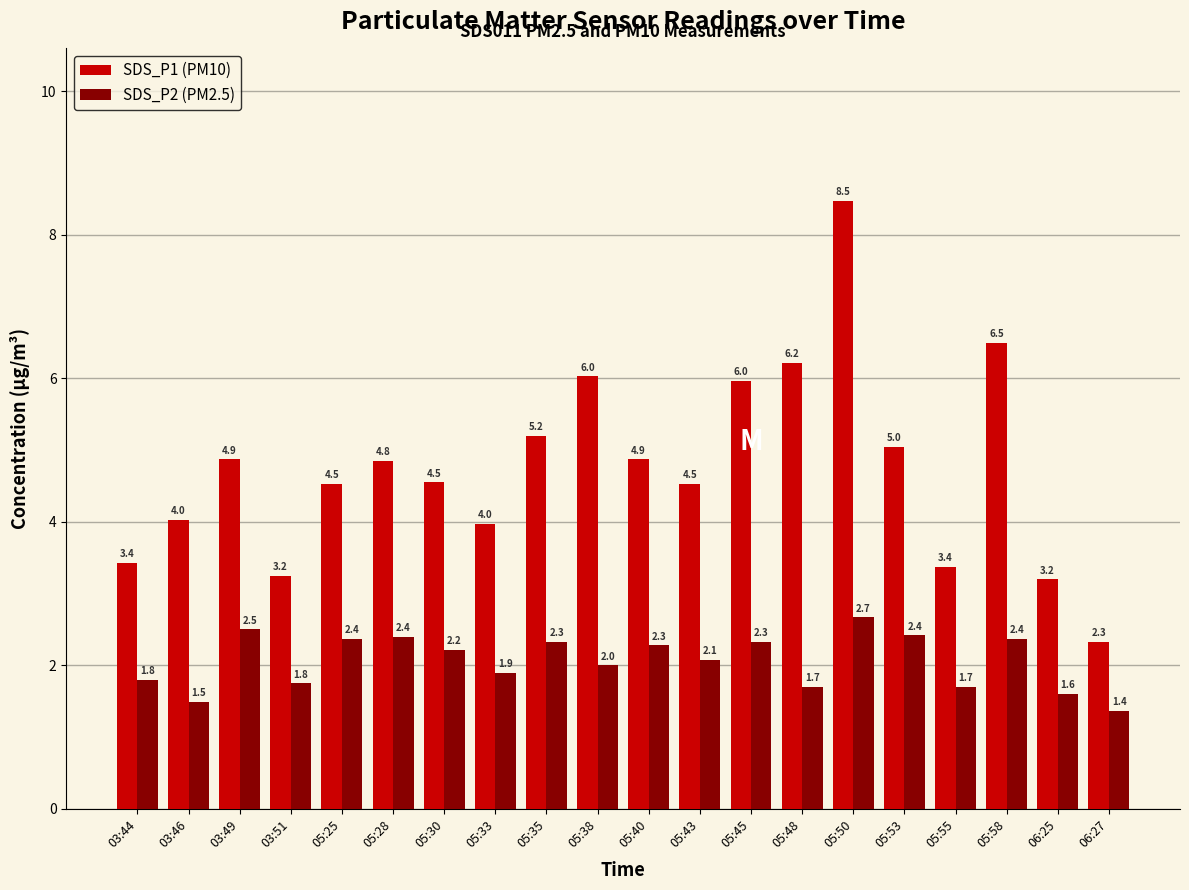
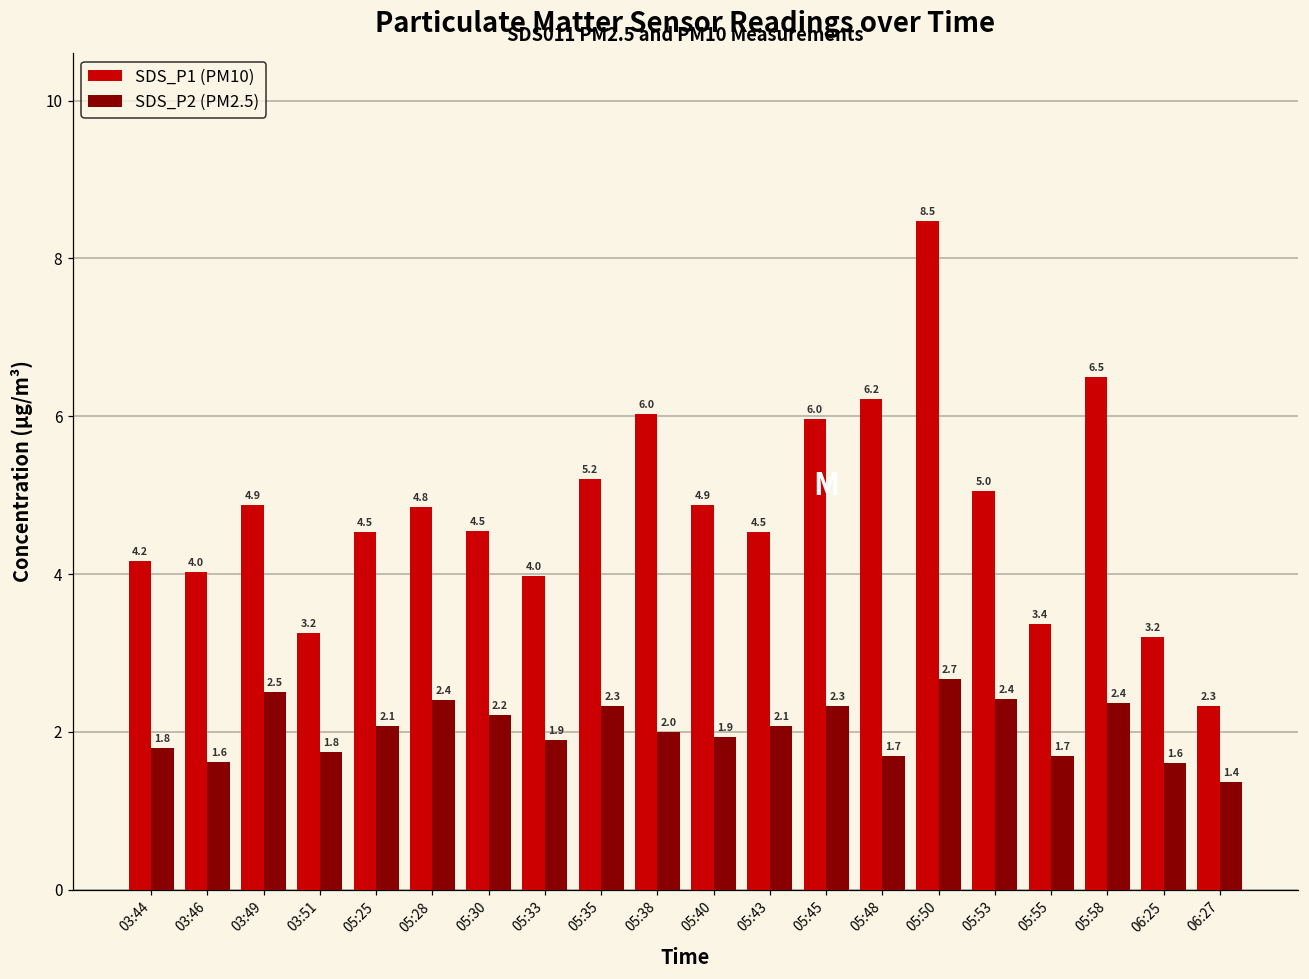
  {
    "SDS_P1 (PM10)": {
-     "03:44": 3.4,
+     "03:44": 4.2,
      "03:46": 4.0,
      "03:49": 4.9,
      "03:51": 3.2,
      "05:25": 4.5,
      "05:28": 4.8,
      "05:30": 4.5,
      "05:33": 4.0,
      "05:35": 5.2,
      "05:38": 6.0,
      "05:40": 4.9,
      "05:43": 4.5,
      "05:45": 6.0,
      "05:48": 6.2,
      "05:50": 8.5,
      "05:53": 5.0,
      "05:55": 3.4,
      "05:58": 6.5,
      "06:25": 3.2,
      "06:27": 2.3
    },
    "SDS_P2 (PM2.5)": {
      "03:44": 1.8,
-     "03:46": 1.5,
+     "03:46": 1.6,
      "03:49": 2.5,
      "03:51": 1.8,
-     "05:25": 2.4,
+     "05:25": 2.1,
      "05:28": 2.4,
      "05:30": 2.2,
      "05:33": 1.9,
      "05:35": 2.3,
      "05:38": 2.0,
-     "05:40": 2.3,
+     "05:40": 1.9,
      "05:43": 2.1,
      "05:45": 2.3,
      "05:48": 1.7,
      "05:50": 2.7,
      "05:53": 2.4,
      "05:55": 1.7,
      "05:58": 2.4,
      "06:25": 1.6,
      "06:27": 1.4
    }
  }
